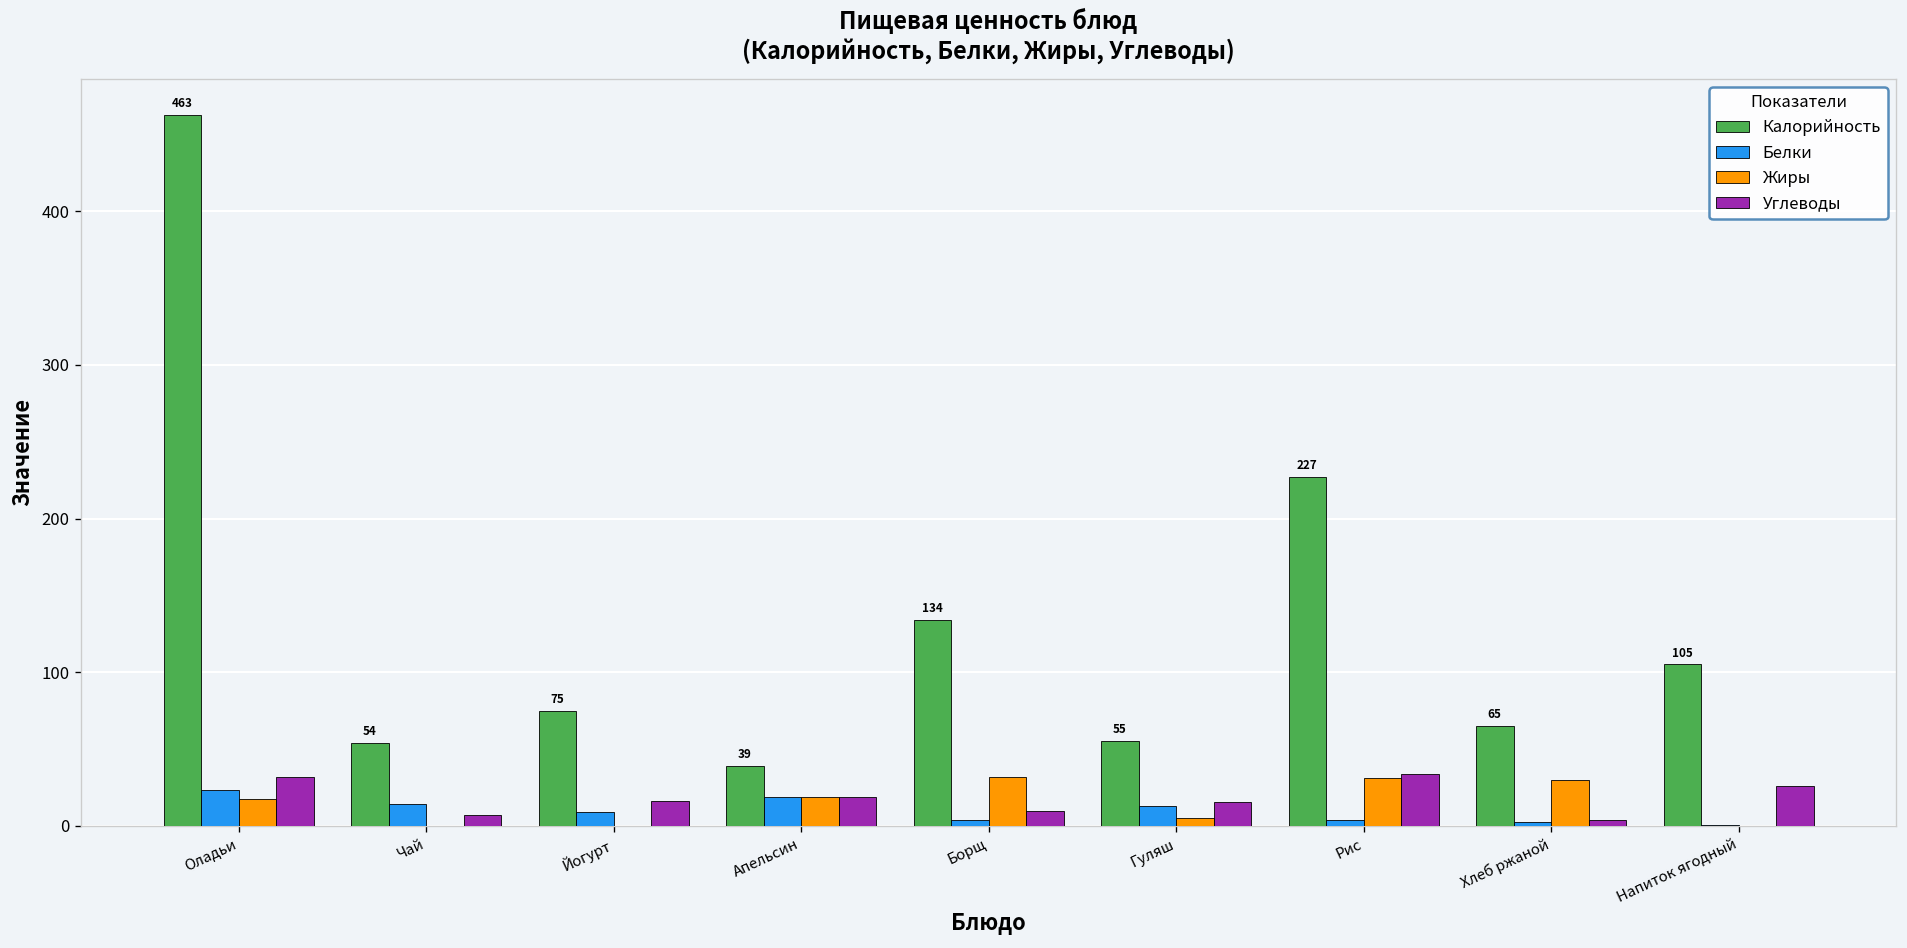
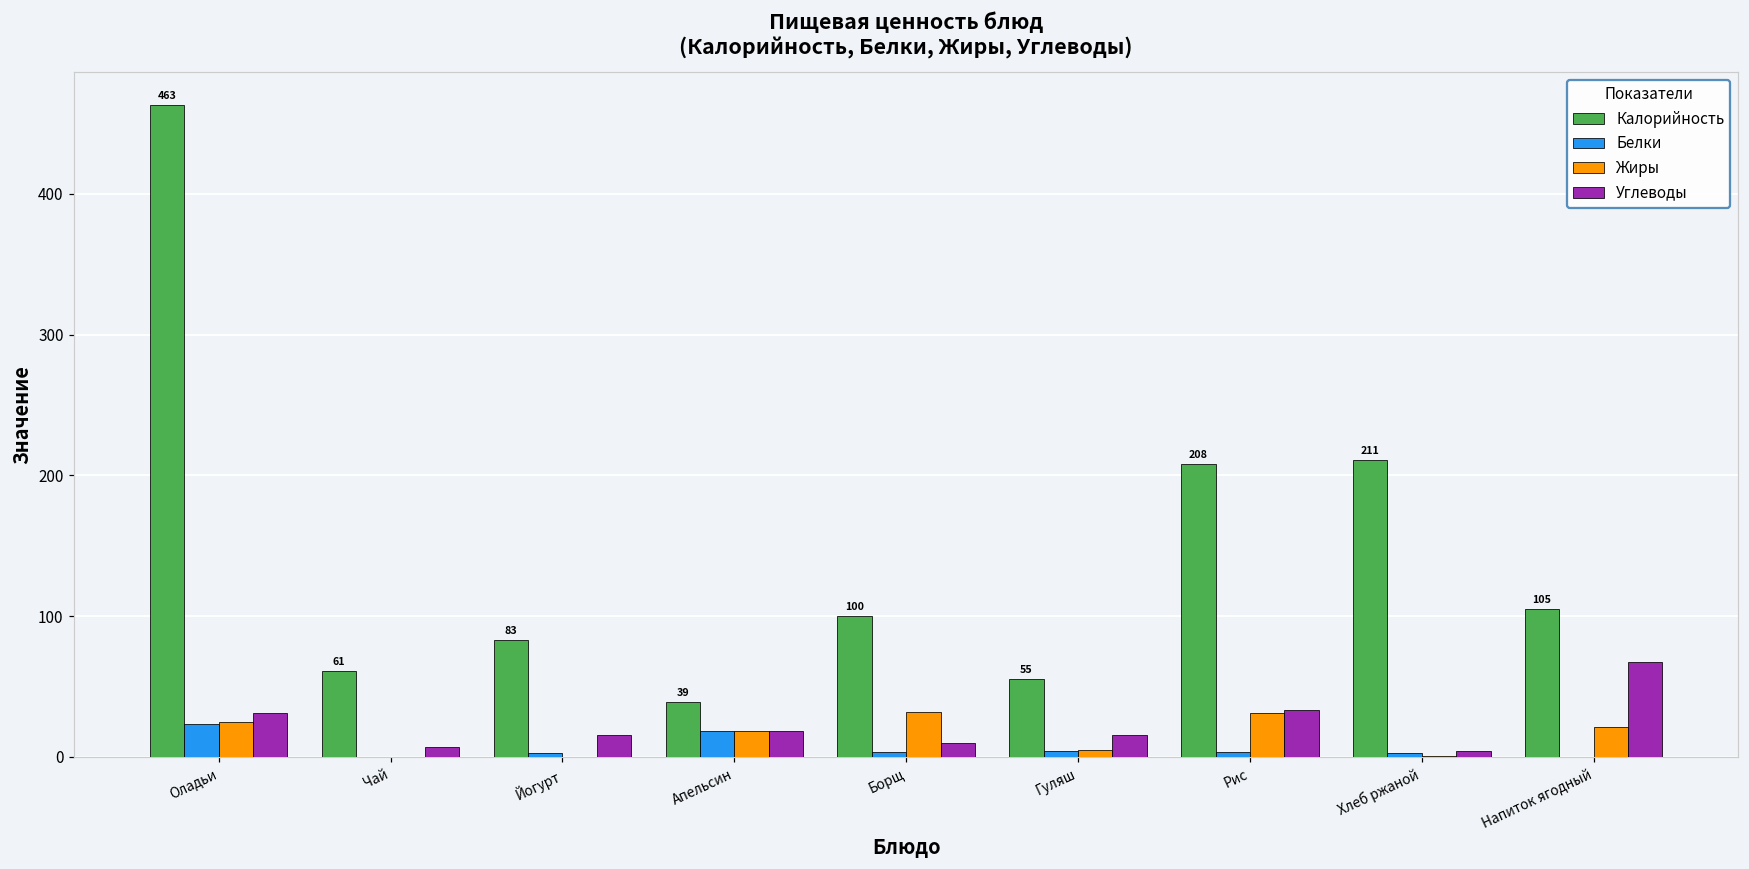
  {
    "Калорийность": {
      "Оладьи": 463,
-     "Чай": 54,
-     "Йогурт": 75,
+     "Чай": 61,
+     "Йогурт": 83,
      "Апельсин": 39,
-     "Борщ": 134,
+     "Борщ": 100,
      "Гуляш": 55,
-     "Рис": 227,
-     "Хлеб ржаной": 65,
+     "Рис": 208,
+     "Хлеб ржаной": 211,
      "Напиток ягодный": 105
    },
    "Белки": {
      "Оладьи": 24,
-     "Чай": 14,
-     "Йогурт": 9,
+     "Чай": 0,
+     "Йогурт": 3,
      "Апельсин": 19,
      "Борщ": 4,
-     "Гуляш": 13,
+     "Гуляш": 4,
      "Рис": 4,
      "Хлеб ржаной": 3
    },
    "Жиры": {
-     "Оладьи": 18,
+     "Оладьи": 25,
      "Чай": 0,
      "Апельсин": 19,
      "Борщ": 32,
      "Гуляш": 5,
      "Рис": 31,
-     "Хлеб ржаной": 30,
-     "Напиток ягодный": 0
+     "Хлеб ржаной": 1,
+     "Напиток ягодный": 21
    },
    "Углеводы": {
      "Оладьи": 32,
      "Чай": 7,
      "Йогурт": 16,
      "Апельсин": 18,
      "Борщ": 10,
      "Гуляш": 16,
      "Рис": 34,
      "Хлеб ржаной": 4,
-     "Напиток ягодный": 26
+     "Напиток ягодный": 67
    }
  }
